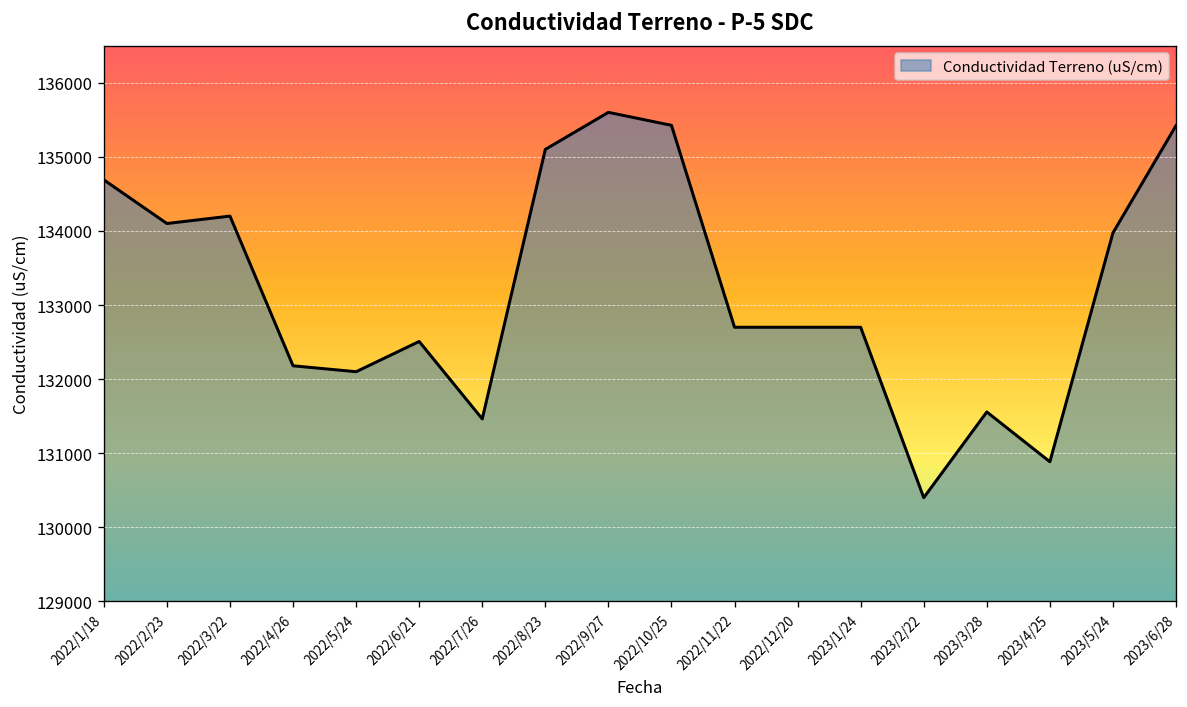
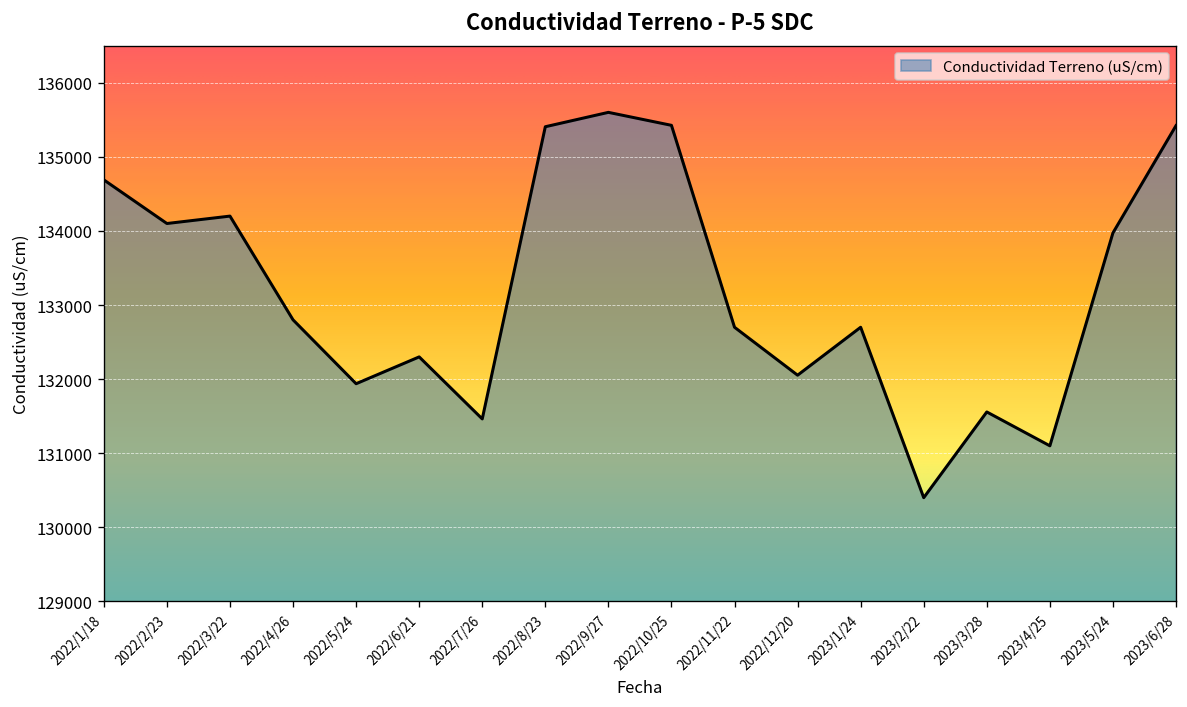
  {
    "2022/1/18": 134700,
    "2022/2/23": 134100,
    "2022/3/22": 134200,
-   "2022/4/26": 132200,
-   "2022/5/24": 132100,
-   "2022/6/21": 132500,
+   "2022/4/26": 132800,
+   "2022/5/24": 131900,
+   "2022/6/21": 132300,
    "2022/7/26": 131500,
-   "2022/8/23": 135100,
+   "2022/8/23": 135400,
    "2022/9/27": 135600,
    "2022/10/25": 135400,
    "2022/11/22": 132700,
-   "2022/12/20": 132700,
+   "2022/12/20": 132100,
    "2023/1/24": 132700,
    "2023/2/22": 130400,
    "2023/3/28": 131600,
-   "2023/4/25": 130900,
+   "2023/4/25": 131100,
    "2023/5/24": 134000,
    "2023/6/28": 135400
  }
